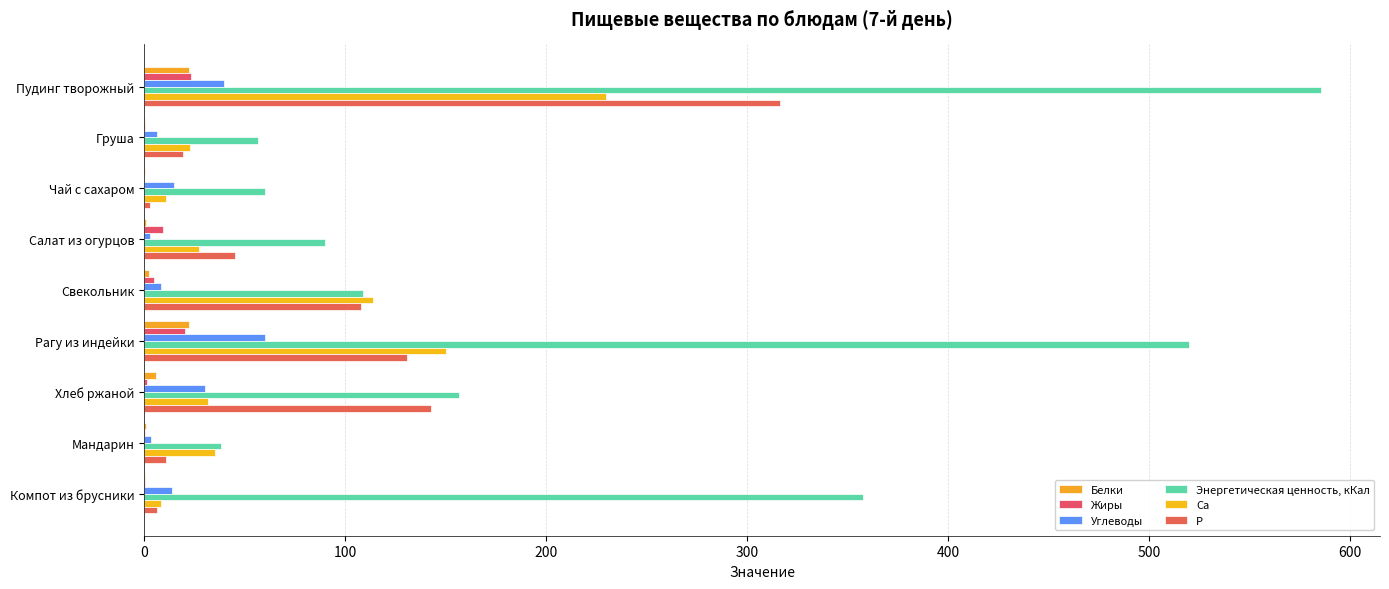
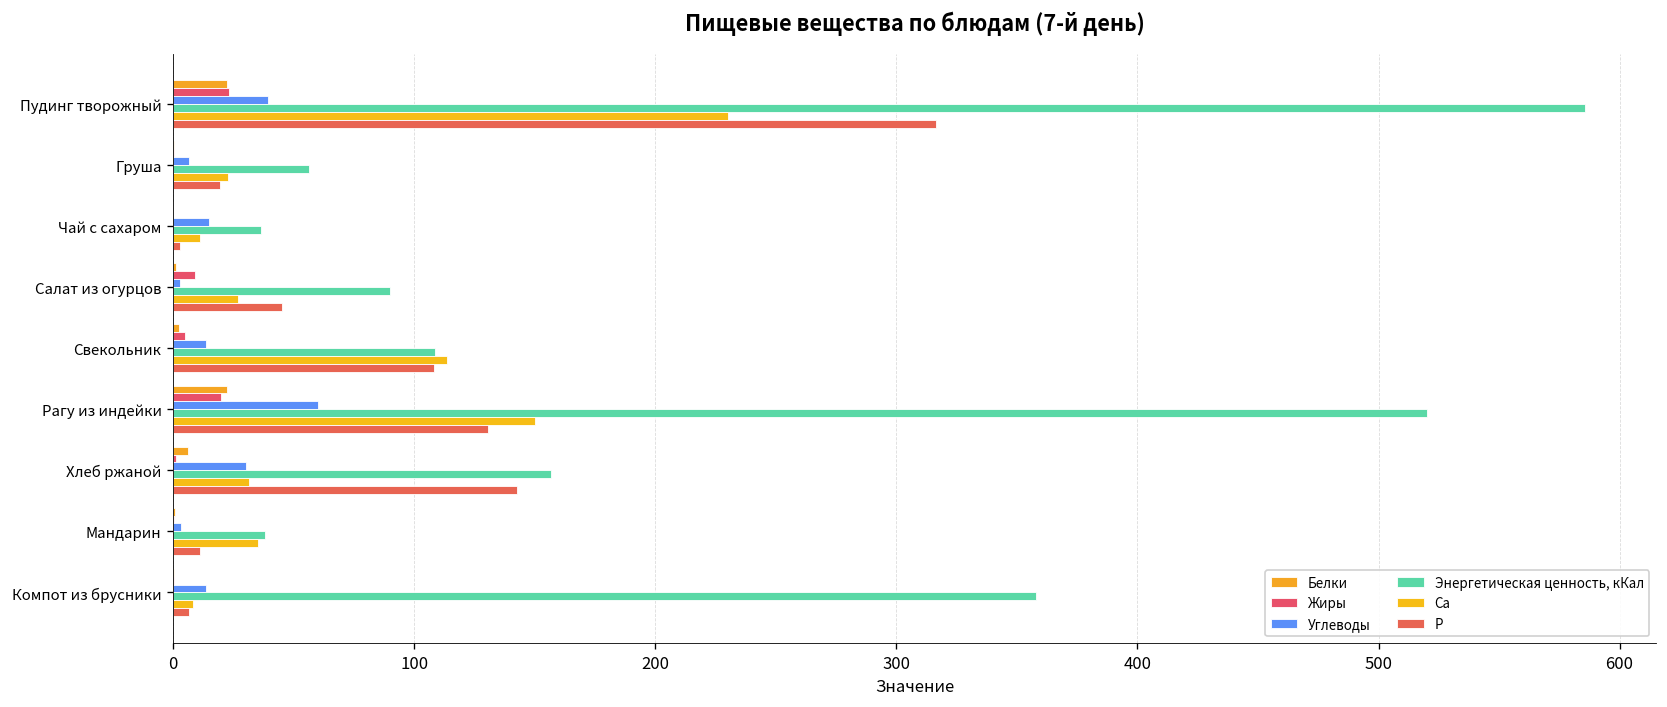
  {
    "Углеводы": {
      "Пудинг творожный": 39,
      "Груша": 6,
      "Чай с сахаром": 15,
      "Салат из огурцов": 3,
-     "Свекольник": 9,
+     "Свекольник": 13,
      "Рагу из индейки": 60,
      "Хлеб ржаной": 30,
      "Мандарин": 3,
      "Компот из брусники": 14
    },
    "Энергетическая ценность, кКал": {
      "Пудинг творожный": 586,
      "Груша": 56,
-     "Чай с сахаром": 60,
+     "Чай с сахаром": 36,
      "Салат из огурцов": 90,
      "Свекольник": 109,
      "Рагу из индейки": 520,
      "Хлеб ржаной": 157,
      "Мандарин": 38,
      "Компот из брусники": 358
    }
  }
